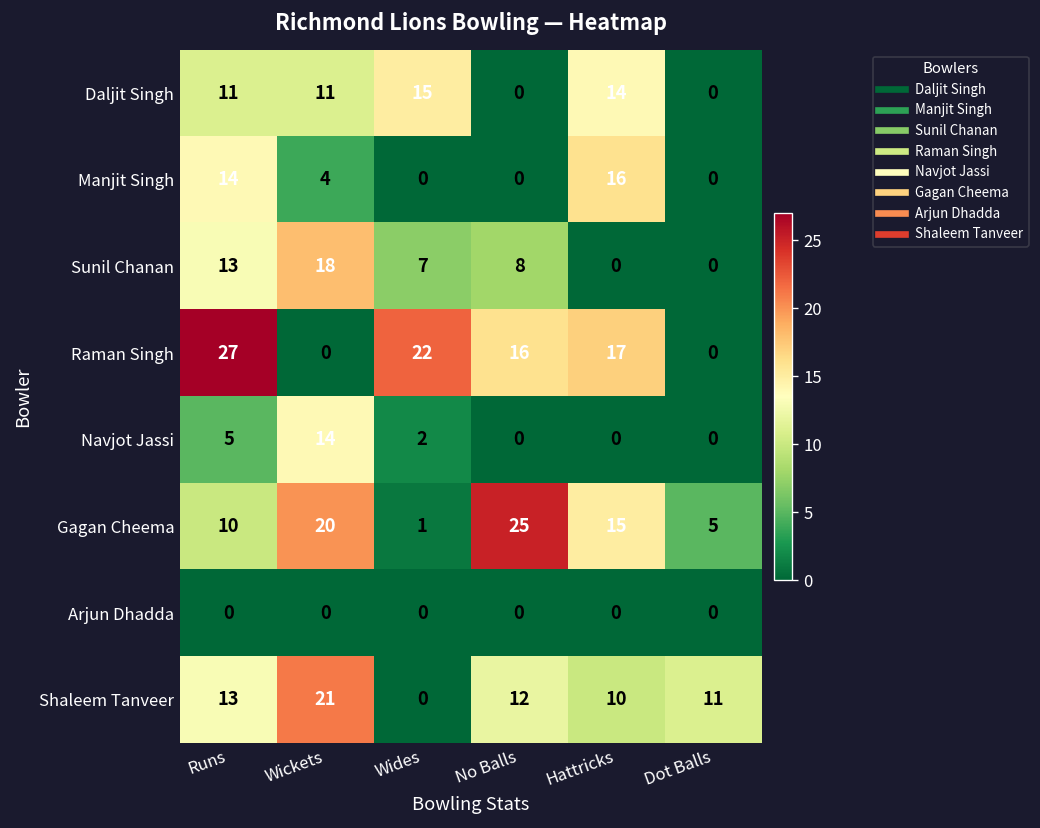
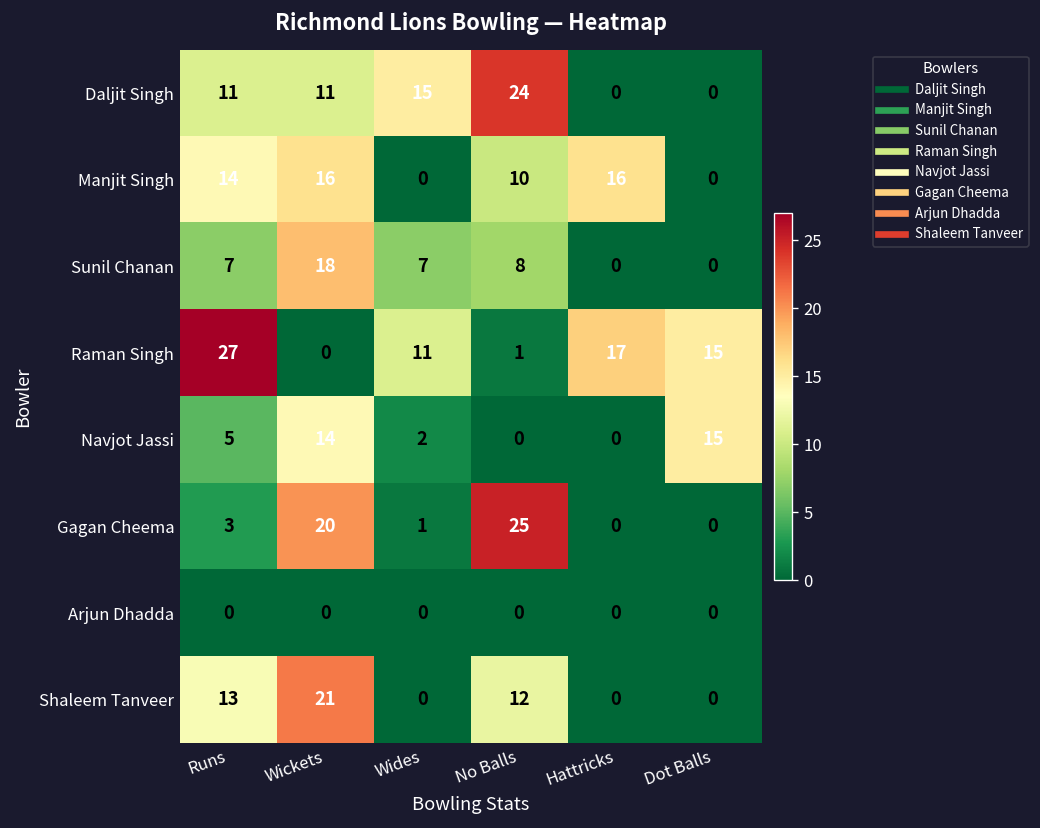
  {
    "Daljit Singh": {
      "Runs": 11,
      "Wickets": 11,
      "Wides": 15,
-     "No Balls": 0,
-     "Hattricks": 14,
+     "No Balls": 24,
+     "Hattricks": 0,
      "Dot Balls": 0
    },
    "Manjit Singh": {
      "Runs": 14,
-     "Wickets": 4,
+     "Wickets": 16,
      "Wides": 0,
-     "No Balls": 0,
+     "No Balls": 10,
      "Hattricks": 16,
      "Dot Balls": 0
    },
    "Sunil Chanan": {
-     "Runs": 13,
+     "Runs": 7,
      "Wickets": 18,
      "Wides": 7,
      "No Balls": 8,
      "Hattricks": 0,
      "Dot Balls": 0
    },
    "Raman Singh": {
      "Runs": 27,
      "Wickets": 0,
-     "Wides": 22,
-     "No Balls": 16,
+     "Wides": 11,
+     "No Balls": 1,
      "Hattricks": 17,
-     "Dot Balls": 0
+     "Dot Balls": 15
    },
    "Navjot Jassi": {
      "Runs": 5,
      "Wickets": 14,
      "Wides": 2,
      "No Balls": 0,
      "Hattricks": 0,
-     "Dot Balls": 0
+     "Dot Balls": 15
    },
    "Gagan Cheema": {
-     "Runs": 10,
+     "Runs": 3,
      "Wickets": 20,
      "Wides": 1,
      "No Balls": 25,
-     "Hattricks": 15,
-     "Dot Balls": 5
+     "Hattricks": 0,
+     "Dot Balls": 0
    },
    "Arjun Dhadda": {
      "Runs": 0,
      "Wickets": 0,
      "Wides": 0,
      "No Balls": 0,
      "Hattricks": 0,
      "Dot Balls": 0
    },
    "Shaleem Tanveer": {
      "Runs": 13,
      "Wickets": 21,
      "Wides": 0,
      "No Balls": 12,
-     "Hattricks": 10,
-     "Dot Balls": 11
+     "Hattricks": 0,
+     "Dot Balls": 0
    }
  }
